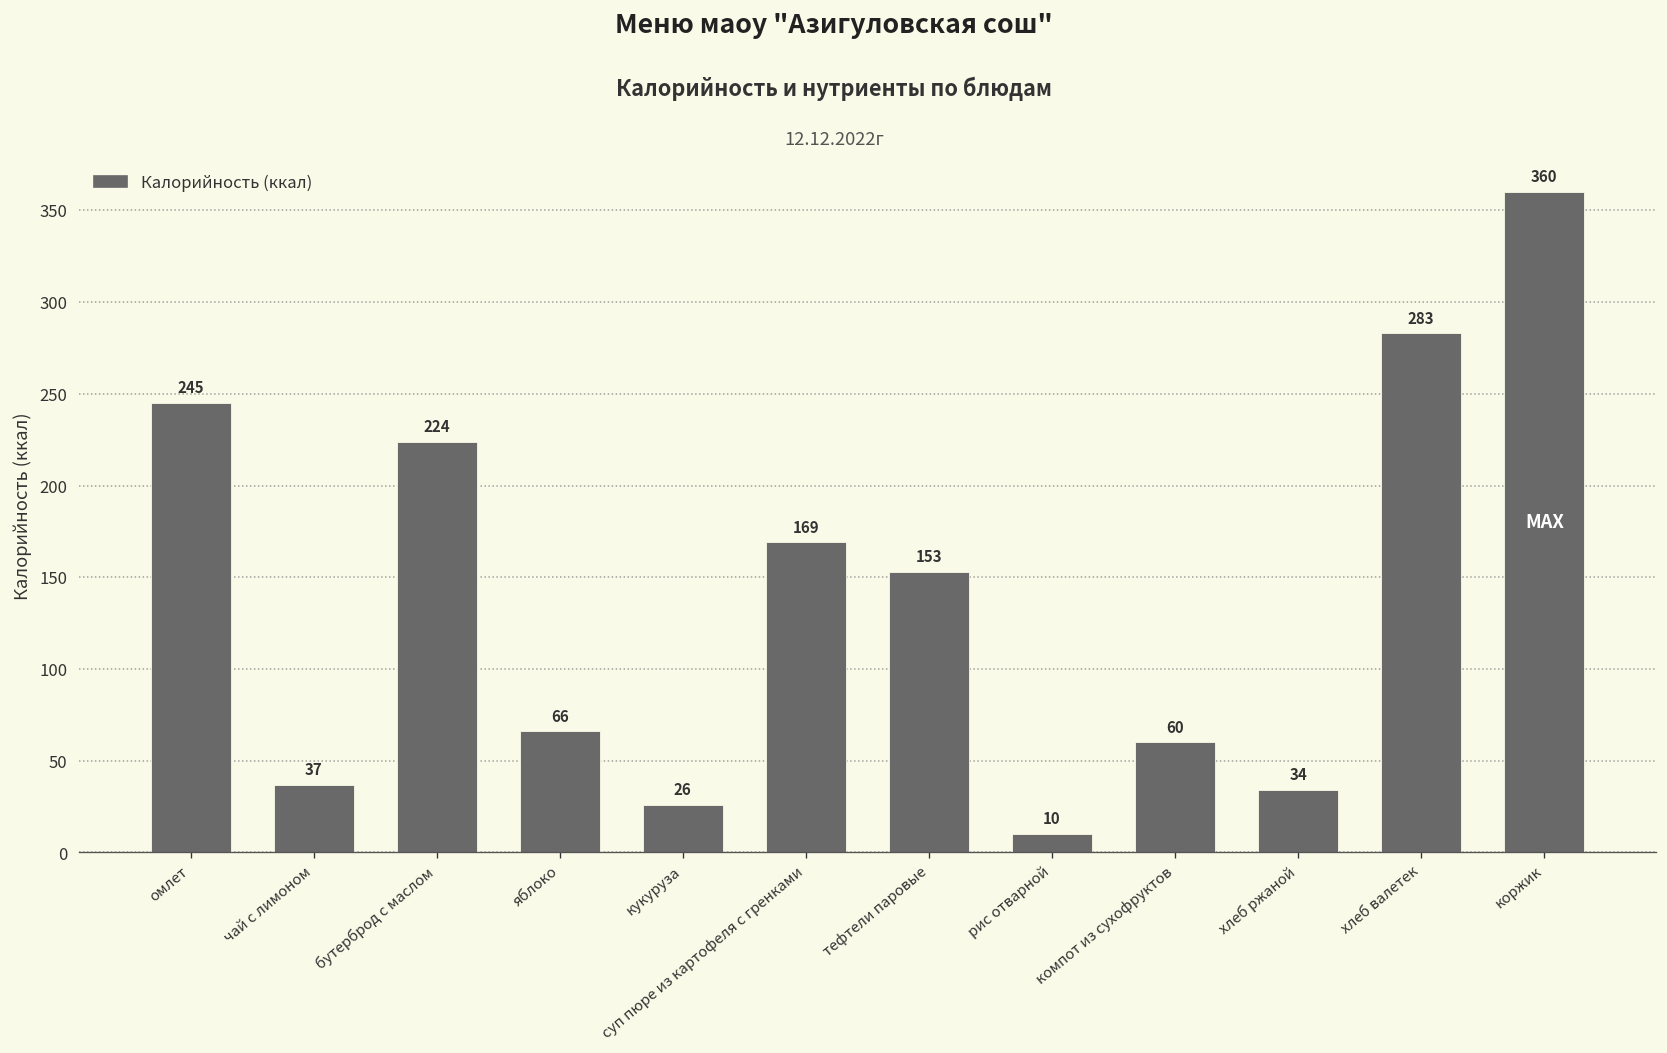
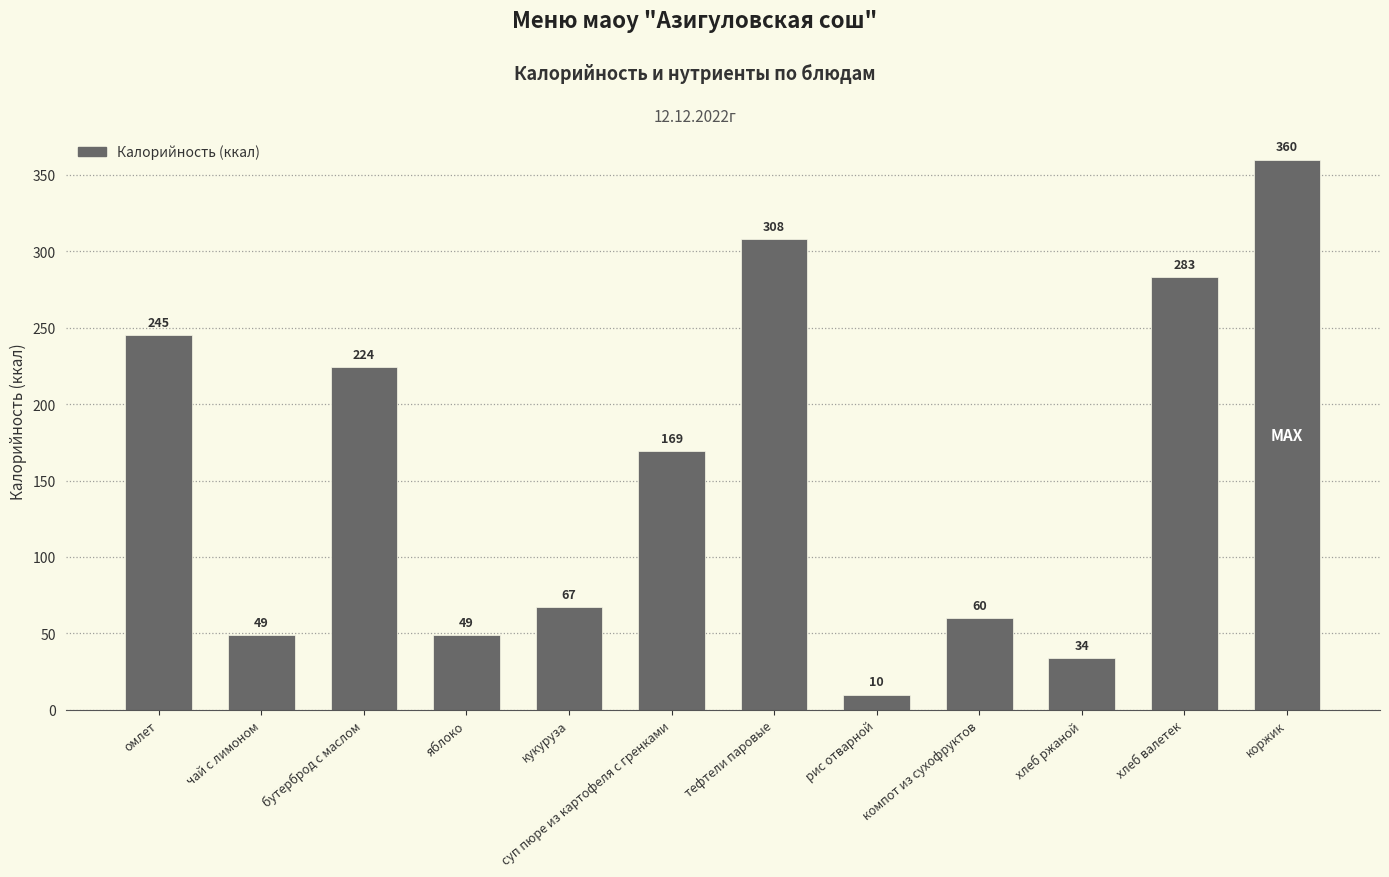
  {
    "омлет": 245,
-   "чай с лимоном": 37,
+   "чай с лимоном": 49,
    "бутерброд с маслом": 224,
-   "яблоко": 66,
-   "кукуруза": 26,
+   "яблоко": 49,
+   "кукуруза": 67,
    "суп пюре из картофеля с гренками": 169,
-   "тефтели паровые": 153,
+   "тефтели паровые": 308,
    "рис отварной": 10,
    "компот из сухофруктов": 60,
    "хлеб ржаной": 34,
    "хлеб валетек": 283,
    "коржик": 360
  }
